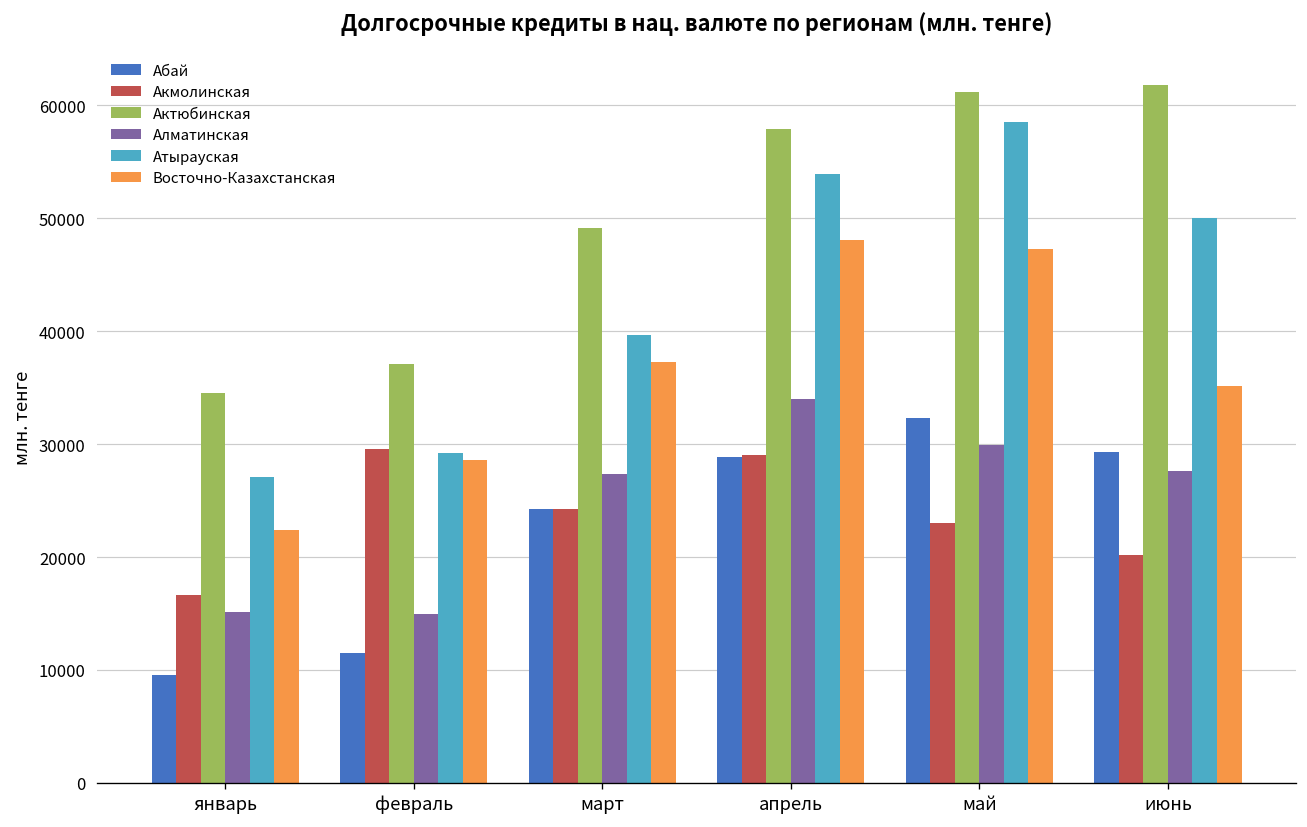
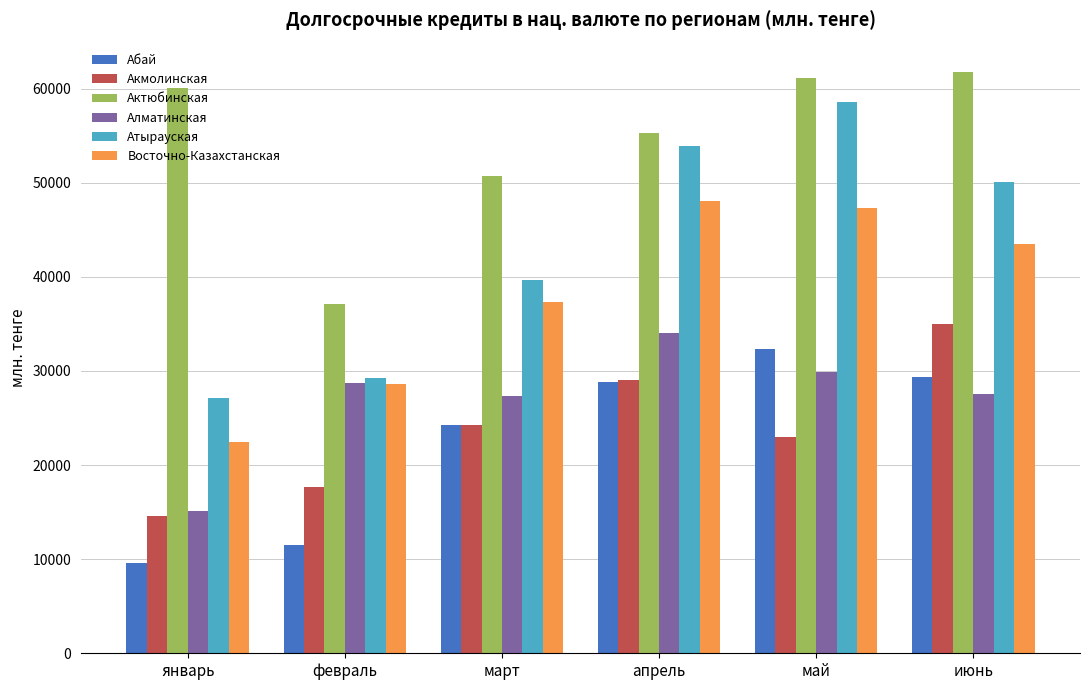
  {
    "Акмолинская": {
-     "январь": 17000,
-     "февраль": 30000,
+     "январь": 15000,
+     "февраль": 18000,
      "март": 24000,
      "апрель": 29000,
      "май": 23000,
-     "июнь": 20000
+     "июнь": 35000
    },
    "Актюбинская": {
-     "январь": 35000,
+     "январь": 60000,
      "февраль": 37000,
-     "март": 49000,
-     "апрель": 58000,
+     "март": 51000,
+     "апрель": 55000,
      "май": 61000,
      "июнь": 62000
    },
    "Алматинская": {
      "январь": 15000,
-     "февраль": 15000,
+     "февраль": 29000,
      "март": 27000,
      "апрель": 34000,
      "май": 30000,
      "июнь": 28000
    },
    "Восточно-Казахстанская": {
      "январь": 22000,
      "февраль": 29000,
      "март": 37000,
      "апрель": 48000,
      "май": 47000,
-     "июнь": 35000
+     "июнь": 43000
    }
  }
